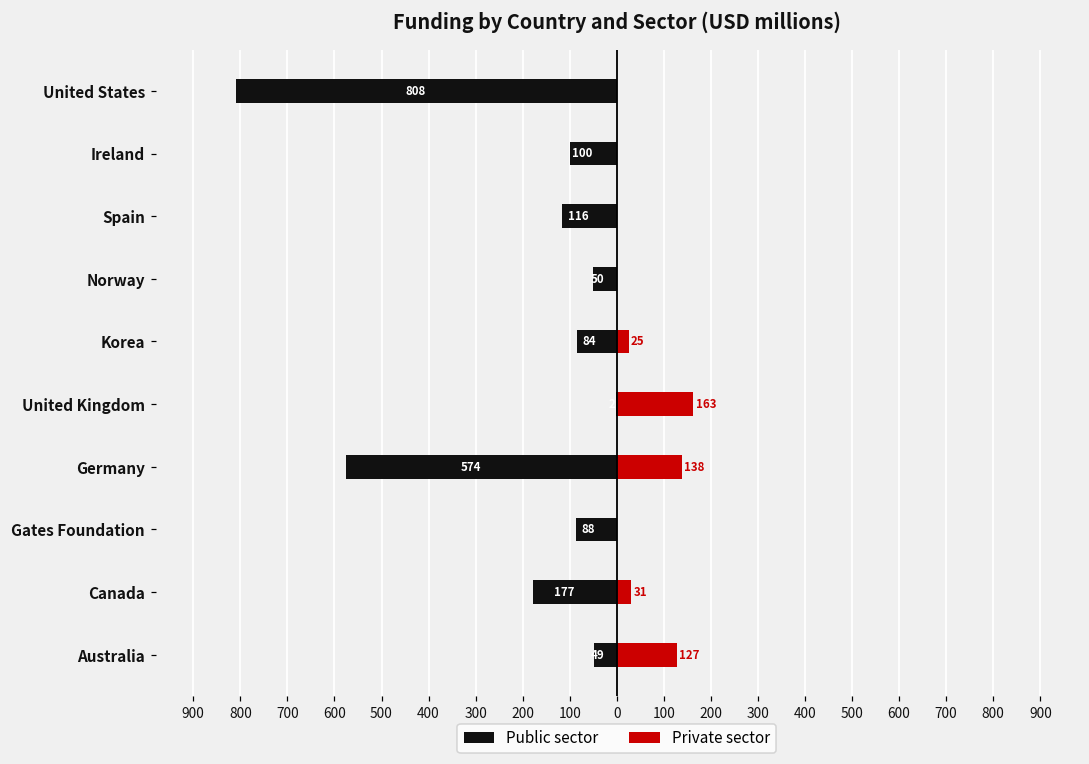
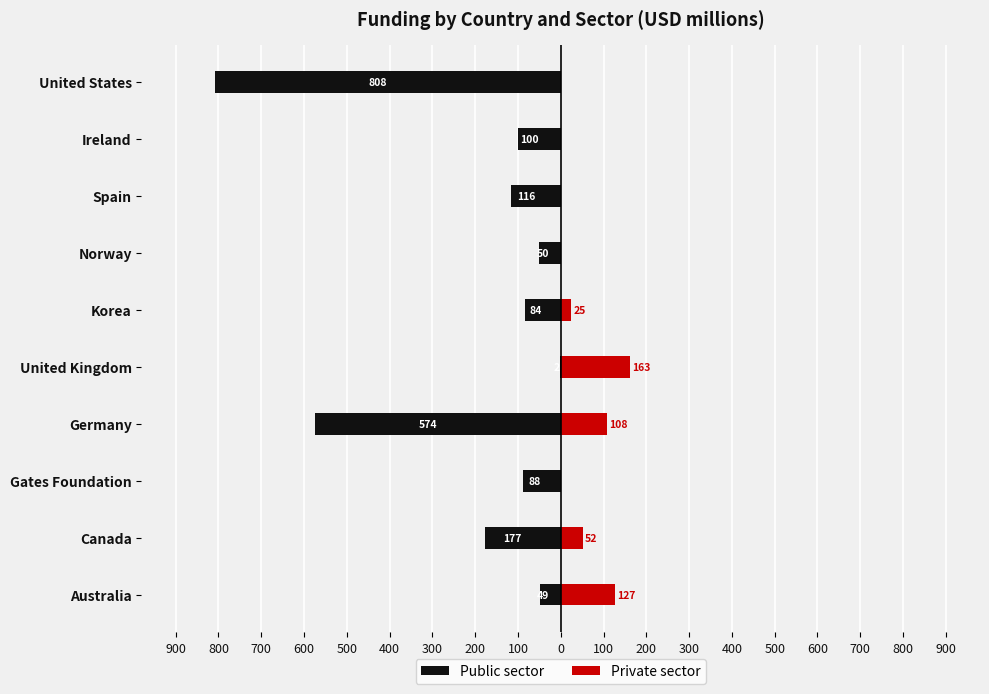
  {
    "Private sector": {
      "Korea": 25,
      "United Kingdom": 163,
-     "Germany": 138,
-     "Canada": 31,
+     "Germany": 108,
+     "Canada": 52,
      "Australia": 127
    }
  }
